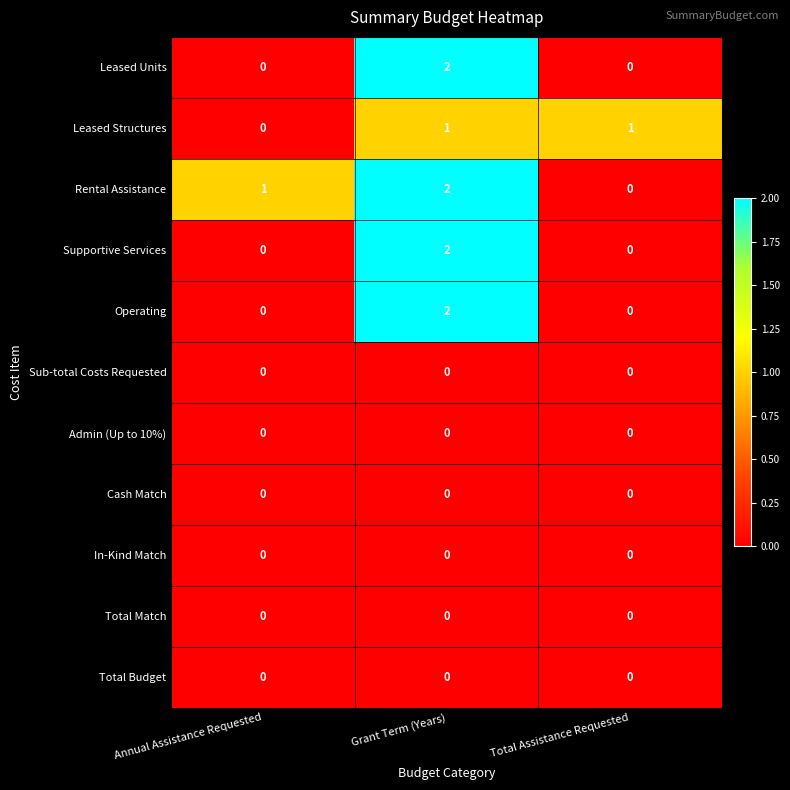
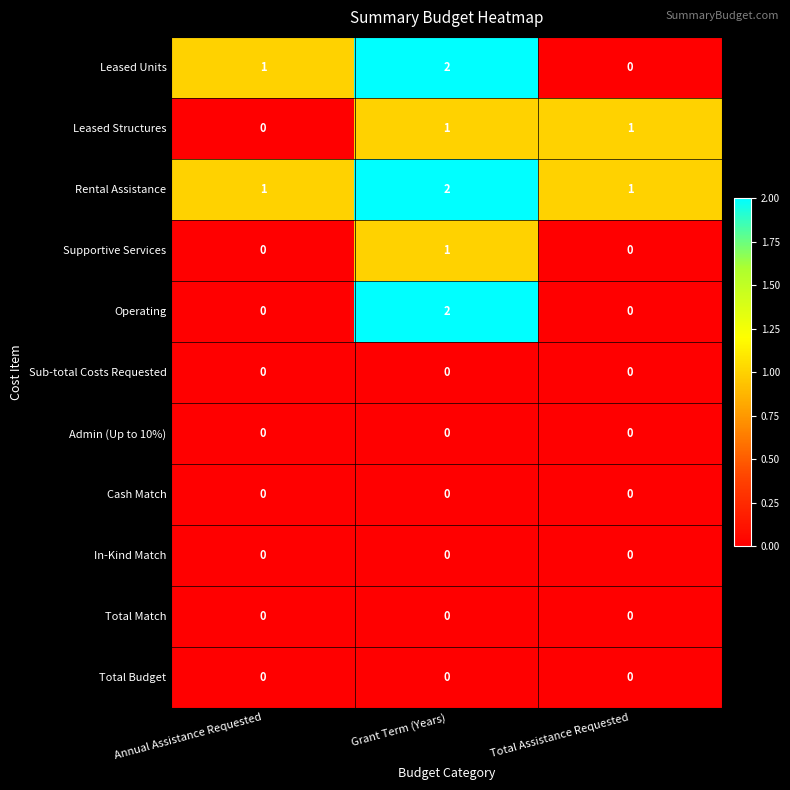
  {
    "Leased Units": {
-     "Annual Assistance Requested": 0,
+     "Annual Assistance Requested": 1,
      "Grant Term (Years)": 2,
      "Total Assistance Requested": 0
    },
    "Leased Structures": {
      "Annual Assistance Requested": 0,
      "Grant Term (Years)": 1,
      "Total Assistance Requested": 1
    },
    "Rental Assistance": {
      "Annual Assistance Requested": 1,
      "Grant Term (Years)": 2,
-     "Total Assistance Requested": 0
+     "Total Assistance Requested": 1
    },
    "Supportive Services": {
      "Annual Assistance Requested": 0,
-     "Grant Term (Years)": 2,
+     "Grant Term (Years)": 1,
      "Total Assistance Requested": 0
    },
    "Operating": {
      "Annual Assistance Requested": 0,
      "Grant Term (Years)": 2,
      "Total Assistance Requested": 0
    },
    "Sub-total Costs Requested": {
      "Annual Assistance Requested": 0,
      "Grant Term (Years)": 0,
      "Total Assistance Requested": 0
    },
    "Admin (Up to 10%)": {
      "Annual Assistance Requested": 0,
      "Grant Term (Years)": 0,
      "Total Assistance Requested": 0
    },
    "Cash Match": {
      "Annual Assistance Requested": 0,
      "Grant Term (Years)": 0,
      "Total Assistance Requested": 0
    },
    "In-Kind Match": {
      "Annual Assistance Requested": 0,
      "Grant Term (Years)": 0,
      "Total Assistance Requested": 0
    },
    "Total Match": {
      "Annual Assistance Requested": 0,
      "Grant Term (Years)": 0,
      "Total Assistance Requested": 0
    },
    "Total Budget": {
      "Annual Assistance Requested": 0,
      "Grant Term (Years)": 0,
      "Total Assistance Requested": 0
    }
  }
